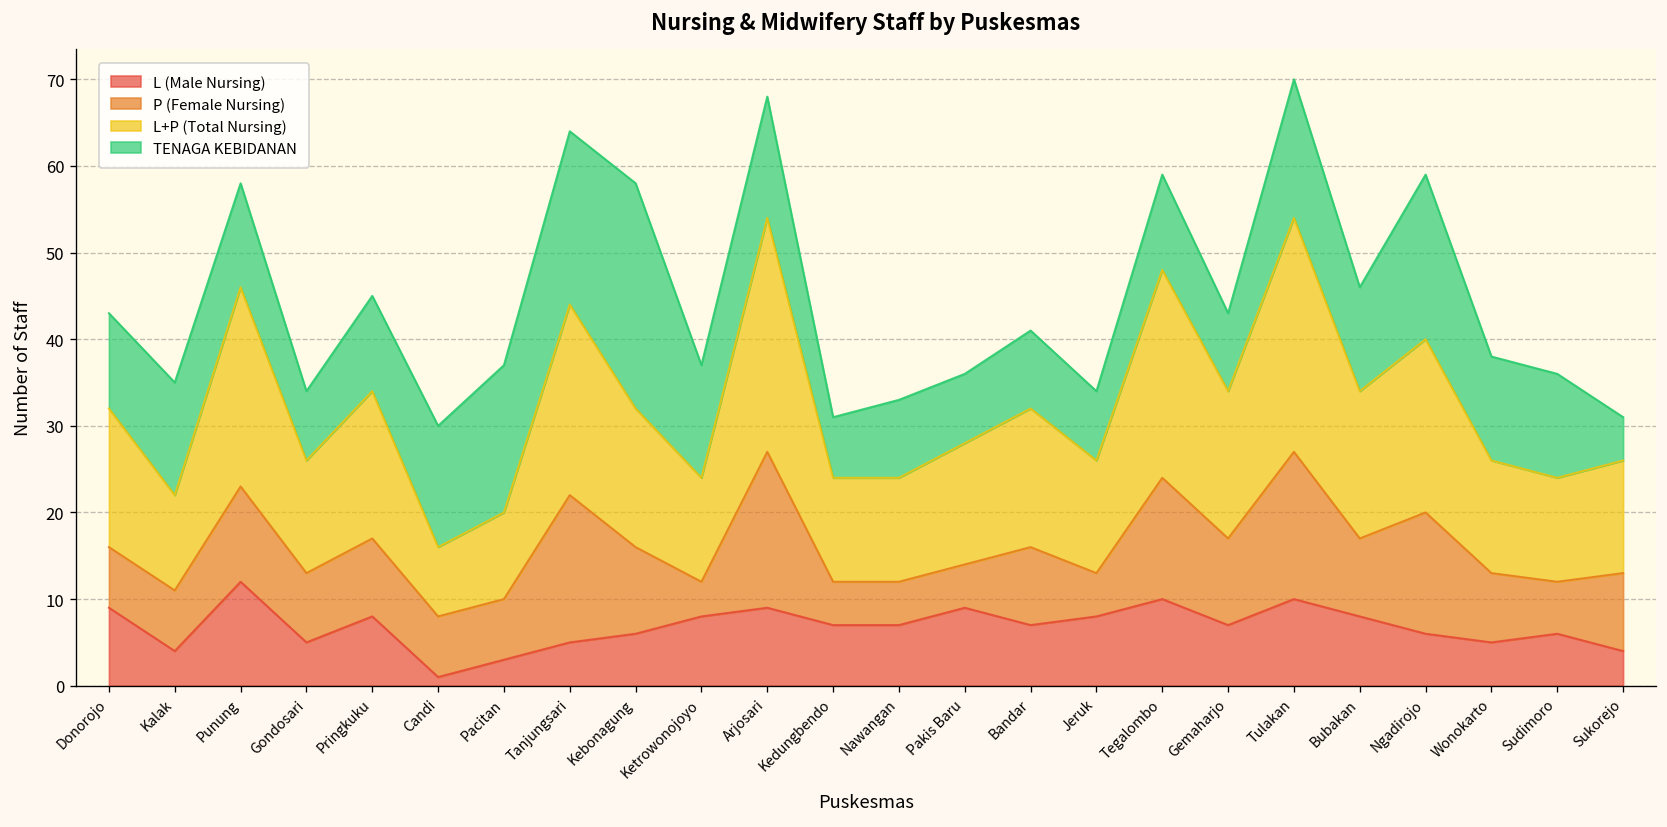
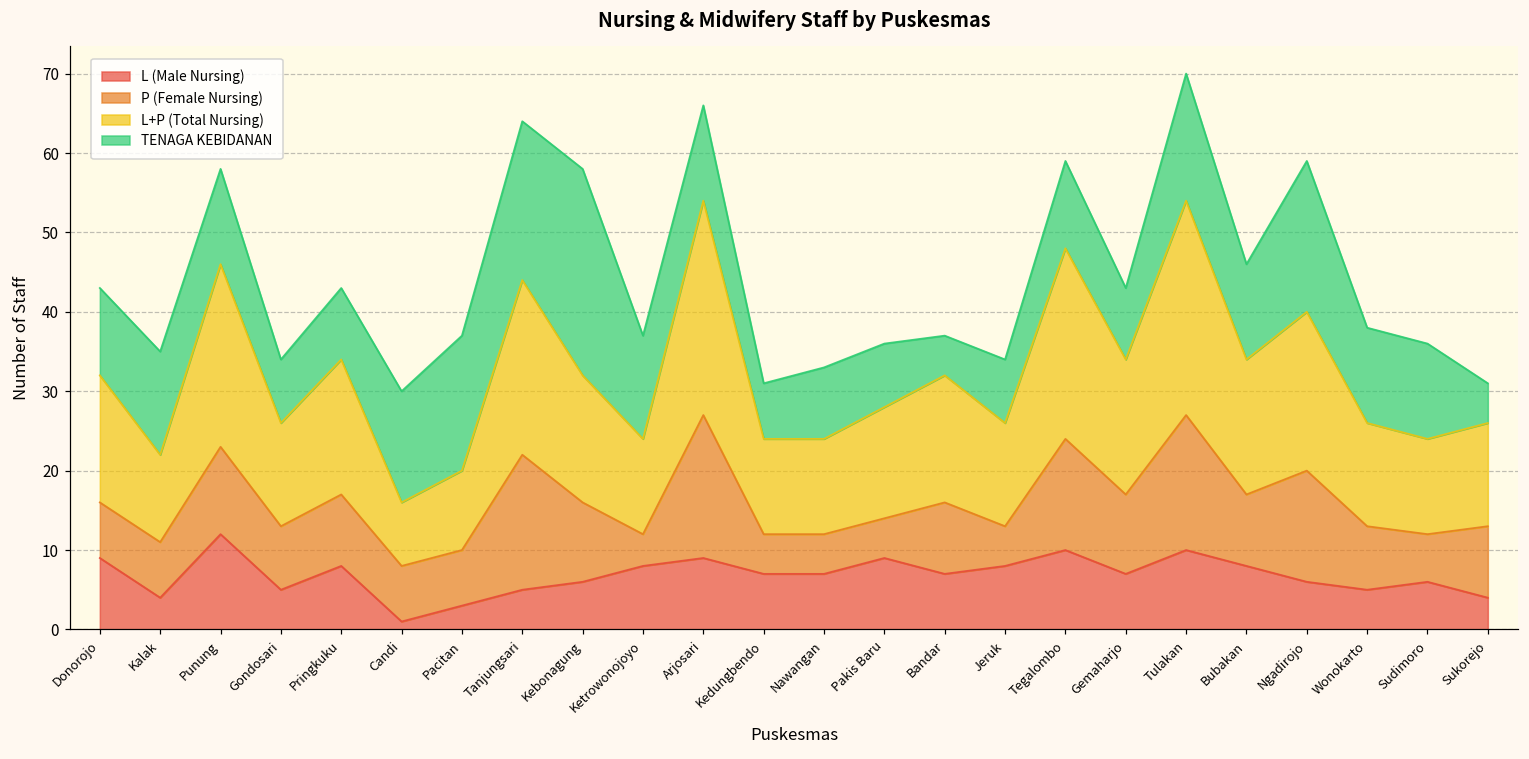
  {
    "L+P (Total Nursing)": {
      "Donorojo": 16,
      "Kalak": 11,
      "Punung": 23,
      "Gondosari": 13,
      "Pringkuku": 17,
      "Candi": 8,
      "Pacitan": 10,
      "Tanjungsari": 22,
      "Kebonagung": 16,
      "Ketrowonojoyo": 12,
      "Arjosari": 27,
      "Kedungbendo": 12,
      "Nawangan": 12,
      "Pakis Baru": 14,
      "Bandar": 16,
      "Jeruk": 13,
      "Tegalombo": 24,
      "Gemaharjo": 17,
      "Tulakan": 27,
      "Bubakan": 17,
      "Ngadirojo": 20,
      "Wonokarto": 13,
      "Sudimoro": 12,
      "Sukorejo": 13
    },
    "TENAGA KEBIDANAN": {
      "Donorojo": 11,
      "Kalak": 13,
      "Punung": 12,
      "Gondosari": 8,
-     "Pringkuku": 11,
+     "Pringkuku": 9,
      "Candi": 14,
      "Pacitan": 17,
      "Tanjungsari": 20,
      "Kebonagung": 26,
      "Ketrowonojoyo": 13,
-     "Arjosari": 14,
+     "Arjosari": 12,
      "Kedungbendo": 7,
      "Nawangan": 9,
      "Pakis Baru": 8,
-     "Bandar": 9,
+     "Bandar": 5,
      "Jeruk": 8,
      "Tegalombo": 11,
      "Gemaharjo": 9,
      "Tulakan": 16,
      "Bubakan": 12,
      "Ngadirojo": 19,
      "Wonokarto": 12,
      "Sudimoro": 12,
      "Sukorejo": 5
    }
  }
